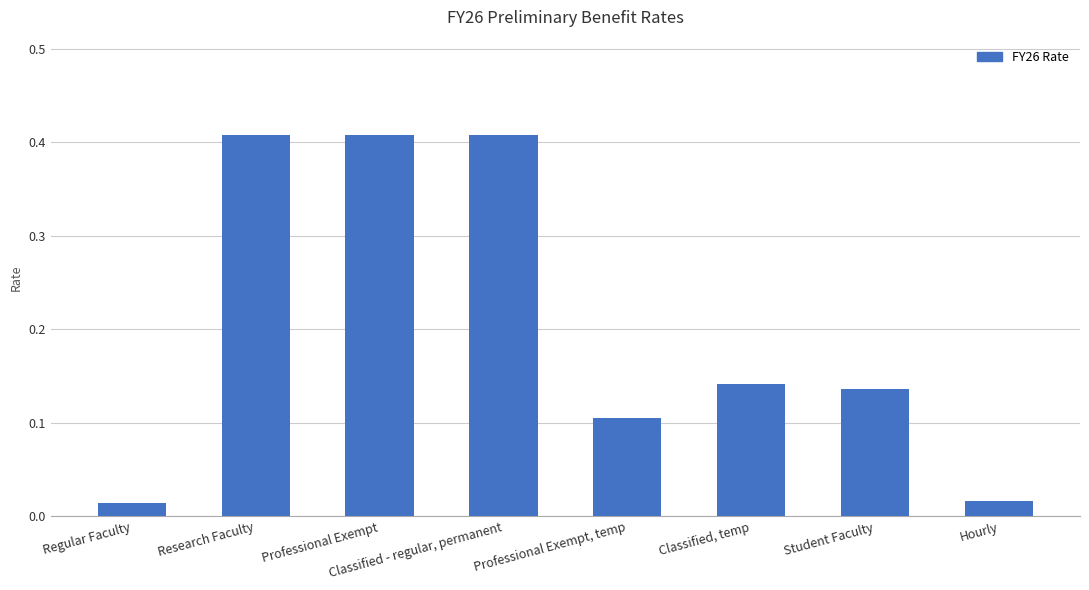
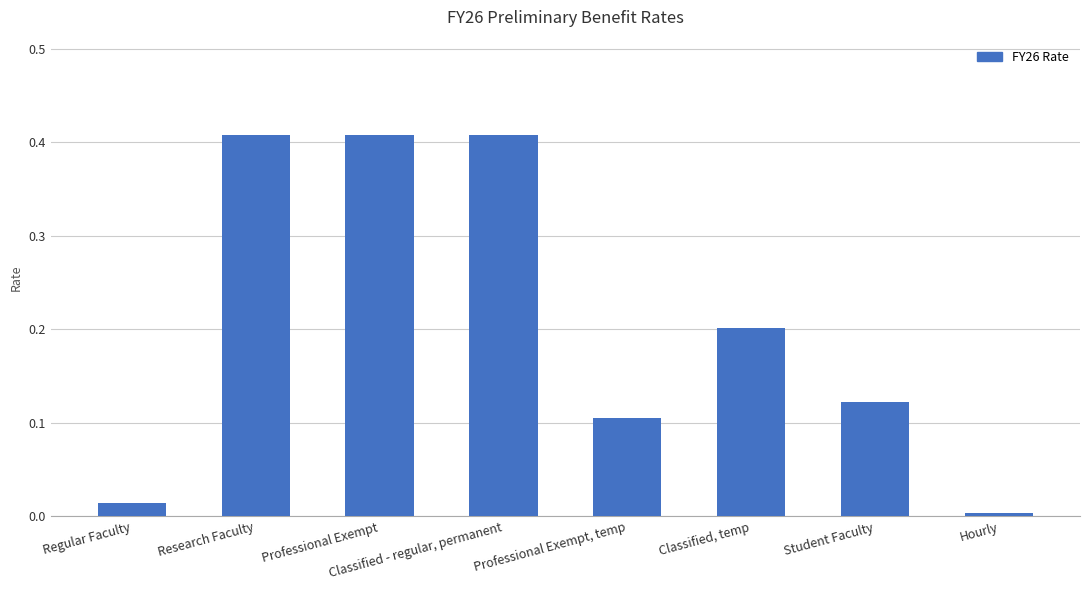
  {
    "Regular Faculty": 0.01,
    "Research Faculty": 0.41,
    "Professional Exempt": 0.41,
    "Classified - regular, permanent": 0.41,
    "Professional Exempt, temp": 0.11,
-   "Classified, temp": 0.14,
-   "Student Faculty": 0.14,
-   "Hourly": 0.02
+   "Classified, temp": 0.20,
+   "Student Faculty": 0.12,
+   "Hourly": 0.00
  }
